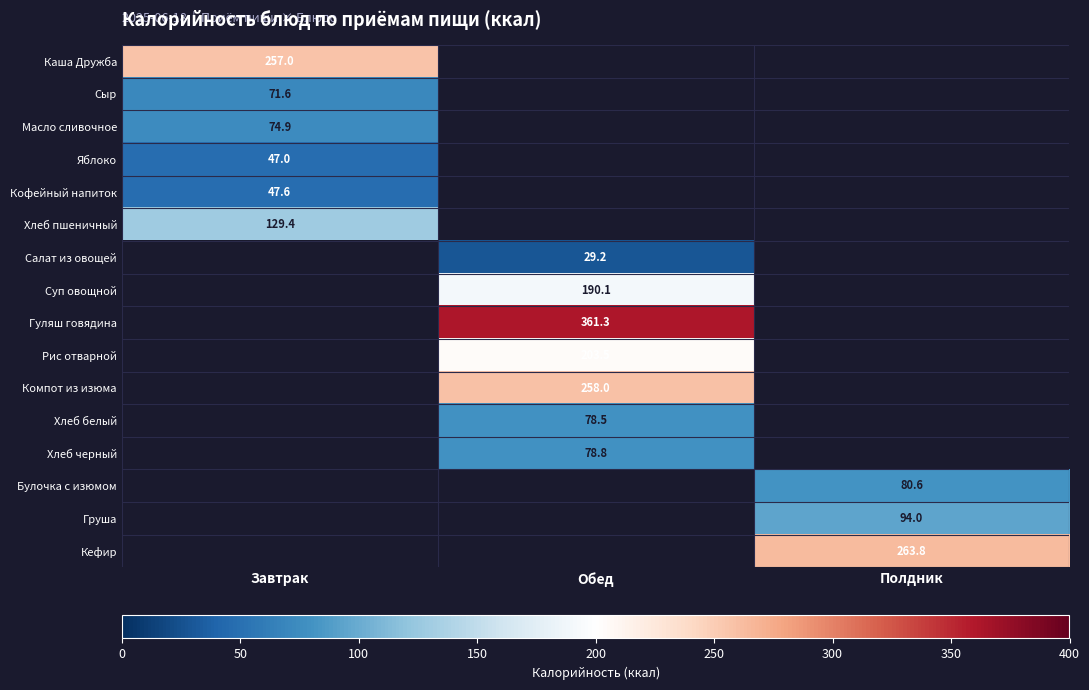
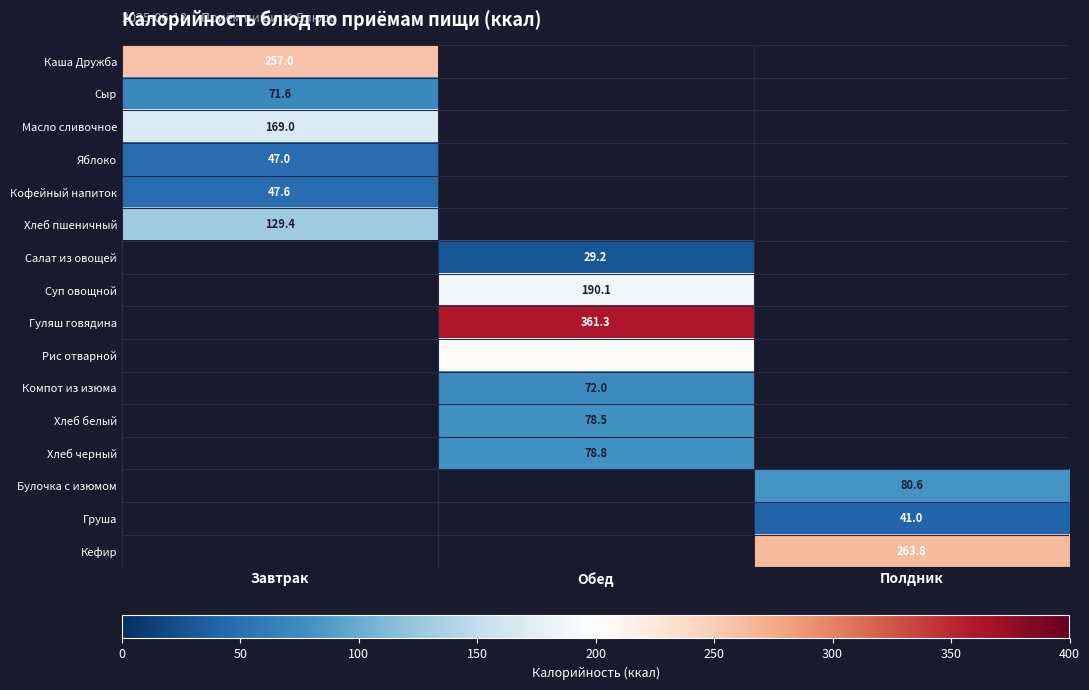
  {
    "Каша Дружба": {
      "Завтрак": 257.0
    },
    "Сыр": {
      "Завтрак": 71.6
    },
    "Масло сливочное": {
-     "Завтрак": 74.9
+     "Завтрак": 169.0
    },
    "Яблоко": {
      "Завтрак": 47.0
    },
    "Кофейный напиток": {
      "Завтрак": 47.6
    },
    "Хлеб пшеничный": {
      "Завтрак": 129.4
    },
    "Салат из овощей": {
      "Обед": 29.2
    },
    "Суп овощной": {
      "Обед": 190.1
    },
    "Гуляш говядина": {
      "Обед": 361.3
    },
    "Компот из изюма": {
-     "Обед": 258.0
+     "Обед": 72.0
    },
    "Хлеб белый": {
      "Обед": 78.5
    },
    "Хлеб черный": {
      "Обед": 78.8
    },
    "Булочка с изюмом": {
      "Полдник": 80.6
    },
    "Груша": {
-     "Полдник": 94.0
+     "Полдник": 41.0
    },
    "Кефир": {
      "Полдник": 263.8
    }
  }
